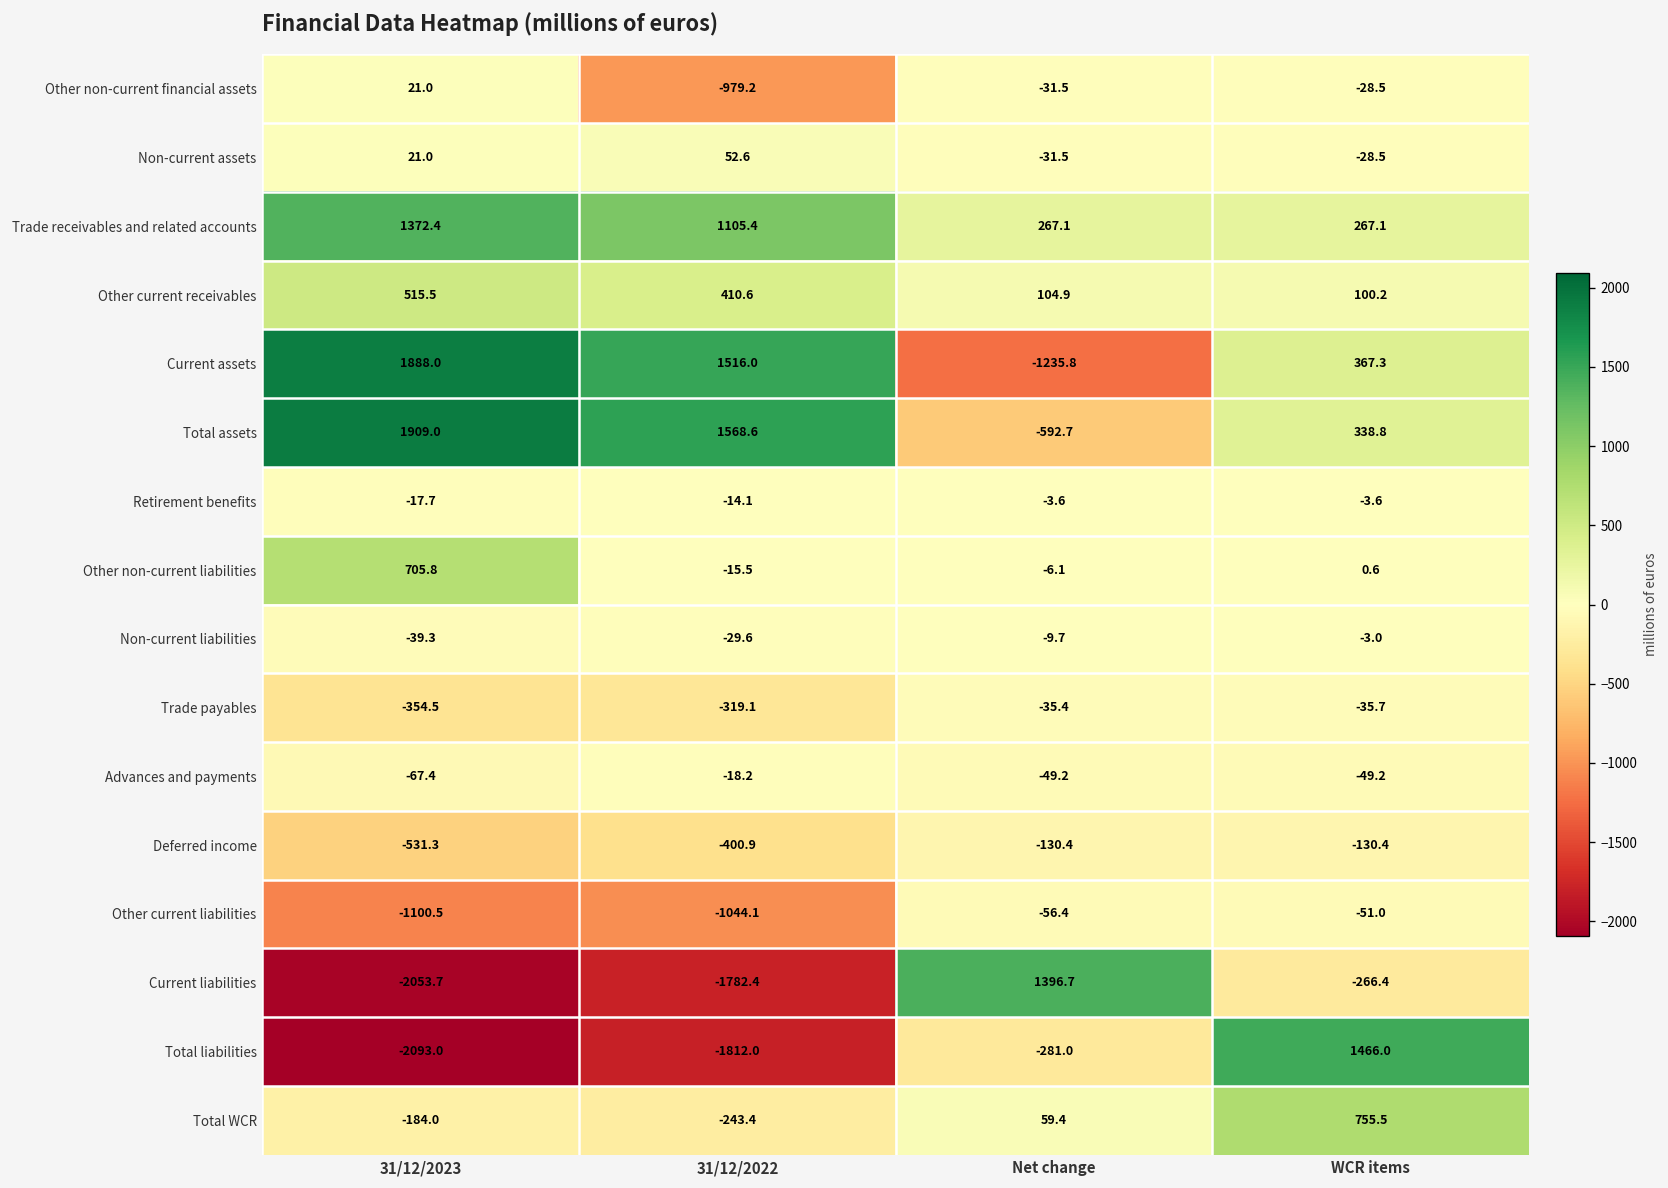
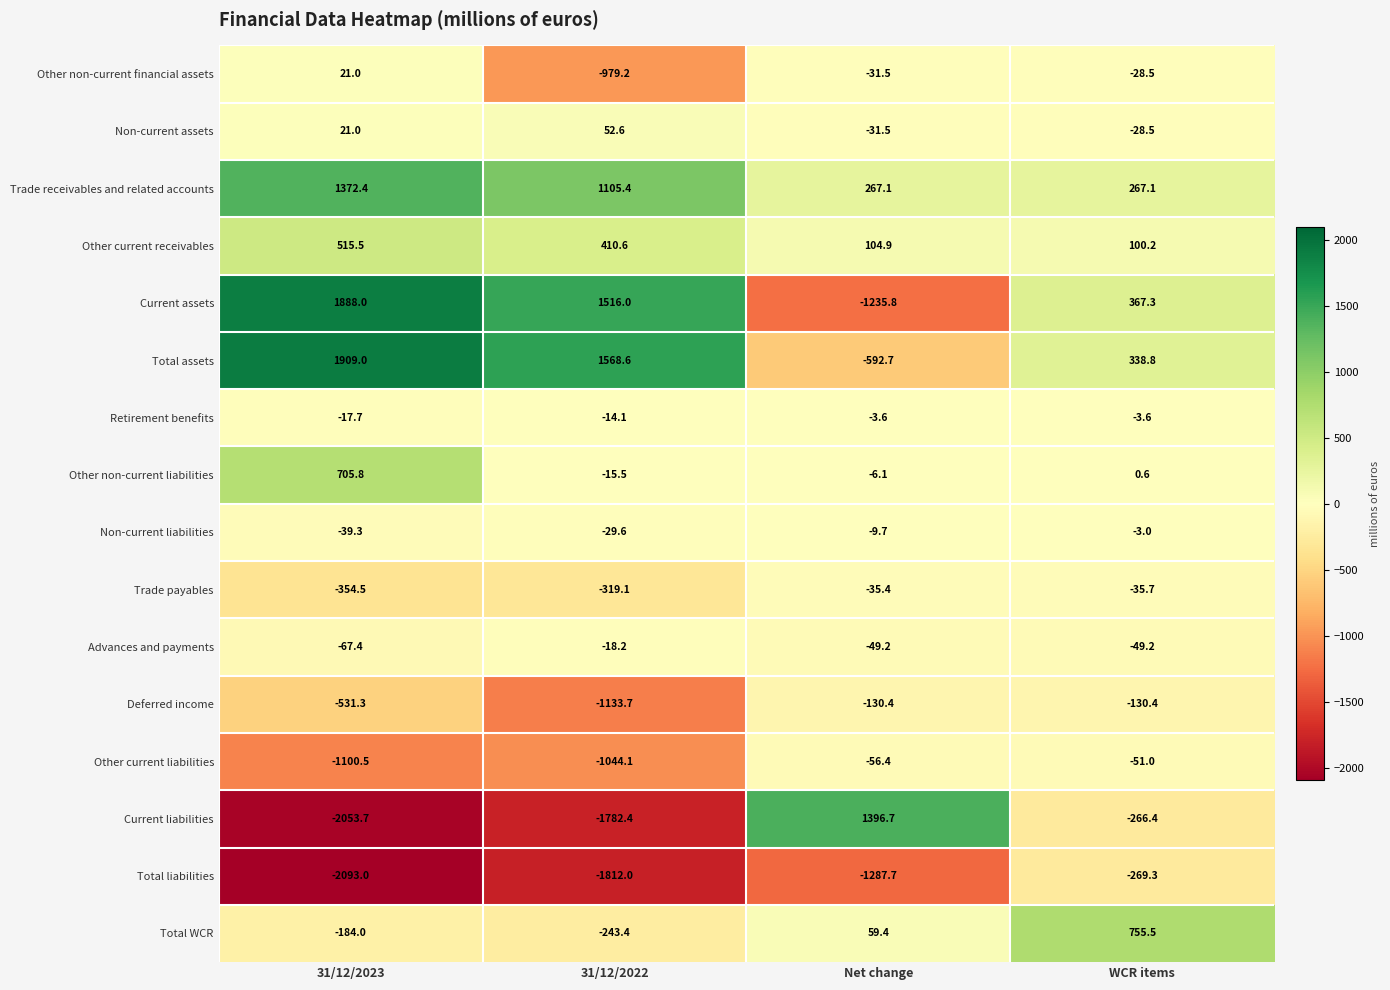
  {
    "Other non-current financial assets": {
      "31/12/2023": 21.0,
      "31/12/2022": -979.2,
      "Net change": -31.5,
      "WCR items": -28.5
    },
    "Non-current assets": {
      "31/12/2023": 21.0,
      "31/12/2022": 52.6,
      "Net change": -31.5,
      "WCR items": -28.5
    },
    "Trade receivables and related accounts": {
      "31/12/2023": 1372.4,
      "31/12/2022": 1105.4,
      "Net change": 267.1,
      "WCR items": 267.1
    },
    "Other current receivables": {
      "31/12/2023": 515.5,
      "31/12/2022": 410.6,
      "Net change": 104.9,
      "WCR items": 100.2
    },
    "Current assets": {
      "31/12/2023": 1888.0,
      "31/12/2022": 1516.0,
      "Net change": -1235.8,
      "WCR items": 367.3
    },
    "Total assets": {
      "31/12/2023": 1909.0,
      "31/12/2022": 1568.6,
      "Net change": -592.7,
      "WCR items": 338.8
    },
    "Retirement benefits": {
      "31/12/2023": -17.7,
      "31/12/2022": -14.1,
      "Net change": -3.6,
      "WCR items": -3.6
    },
    "Other non-current liabilities": {
      "31/12/2023": 705.8,
      "31/12/2022": -15.5,
      "Net change": -6.1,
      "WCR items": 0.6
    },
    "Non-current liabilities": {
      "31/12/2023": -39.3,
      "31/12/2022": -29.6,
      "Net change": -9.7,
      "WCR items": -3.0
    },
    "Trade payables": {
      "31/12/2023": -354.5,
      "31/12/2022": -319.1,
      "Net change": -35.4,
      "WCR items": -35.7
    },
    "Advances and payments": {
      "31/12/2023": -67.4,
      "31/12/2022": -18.2,
      "Net change": -49.2,
      "WCR items": -49.2
    },
    "Deferred income": {
      "31/12/2023": -531.3,
-     "31/12/2022": -400.9,
+     "31/12/2022": -1133.7,
      "Net change": -130.4,
      "WCR items": -130.4
    },
    "Other current liabilities": {
      "31/12/2023": -1100.5,
      "31/12/2022": -1044.1,
      "Net change": -56.4,
      "WCR items": -51.0
    },
    "Current liabilities": {
      "31/12/2023": -2053.7,
      "31/12/2022": -1782.4,
      "Net change": 1396.7,
      "WCR items": -266.4
    },
    "Total liabilities": {
      "31/12/2023": -2093.0,
      "31/12/2022": -1812.0,
-     "Net change": -281.0,
-     "WCR items": 1466.0
+     "Net change": -1287.7,
+     "WCR items": -269.3
    },
    "Total WCR": {
      "31/12/2023": -184.0,
      "31/12/2022": -243.4,
      "Net change": 59.4,
      "WCR items": 755.5
    }
  }
